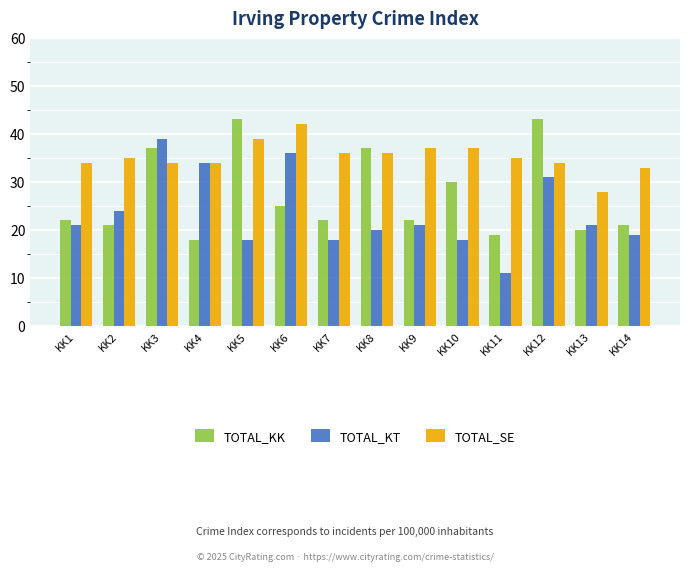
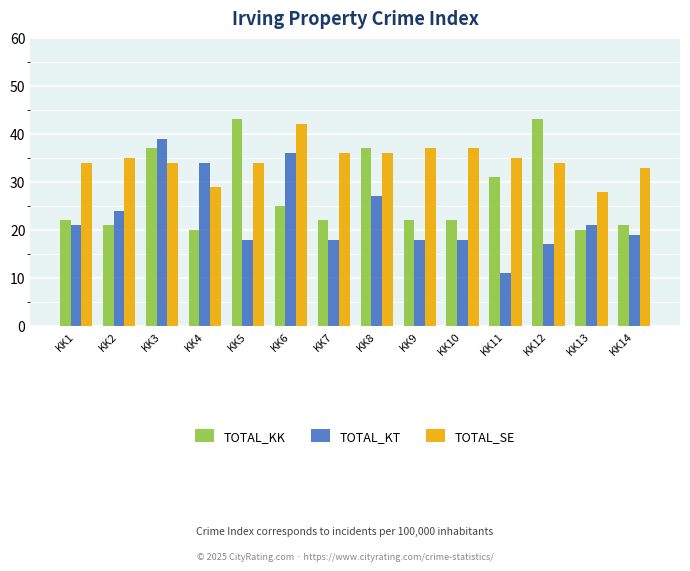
  {
    "TOTAL_KK": {
      "KK1": 22,
      "KK2": 21,
      "KK3": 37,
-     "KK4": 18,
+     "KK4": 20,
      "KK5": 43,
      "KK6": 25,
      "KK7": 22,
      "KK8": 37,
      "KK9": 22,
-     "KK10": 30,
-     "KK11": 19,
+     "KK10": 22,
+     "KK11": 31,
      "KK12": 43,
      "KK13": 20,
      "KK14": 21
    },
    "TOTAL_KT": {
      "KK1": 21,
      "KK2": 24,
      "KK3": 39,
      "KK4": 34,
      "KK5": 18,
      "KK6": 36,
      "KK7": 18,
-     "KK8": 20,
-     "KK9": 21,
+     "KK8": 27,
+     "KK9": 18,
      "KK10": 18,
      "KK11": 11,
-     "KK12": 31,
+     "KK12": 17,
      "KK13": 21,
      "KK14": 19
    },
    "TOTAL_SE": {
      "KK1": 34,
      "KK2": 35,
      "KK3": 34,
-     "KK4": 34,
-     "KK5": 39,
+     "KK4": 29,
+     "KK5": 34,
      "KK6": 42,
      "KK7": 36,
      "KK8": 36,
      "KK9": 37,
      "KK10": 37,
      "KK11": 35,
      "KK12": 34,
      "KK13": 28,
      "KK14": 33
    }
  }
